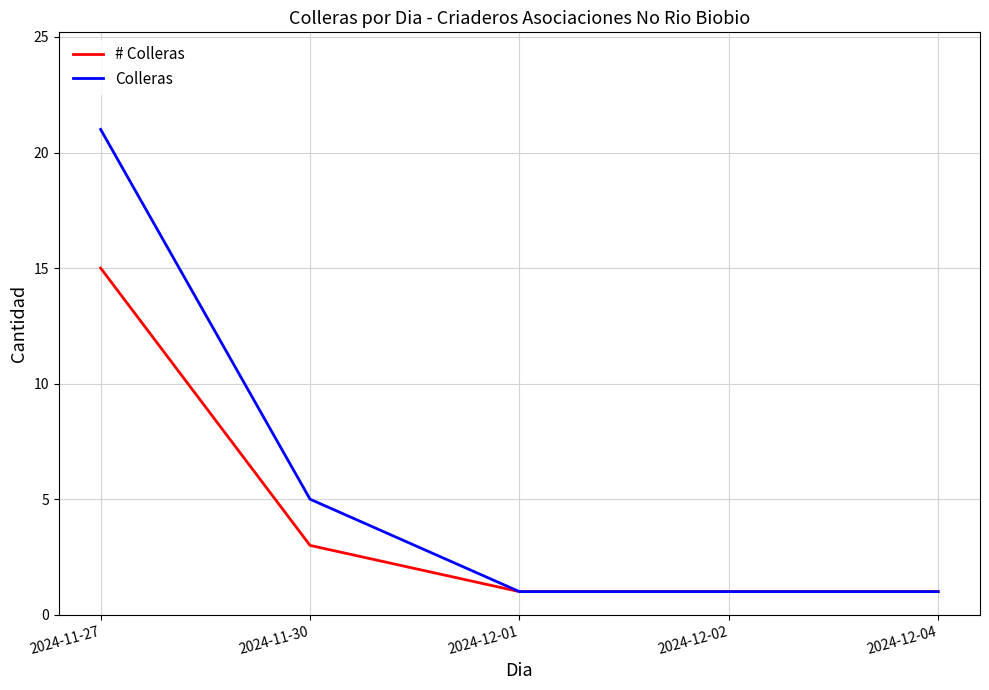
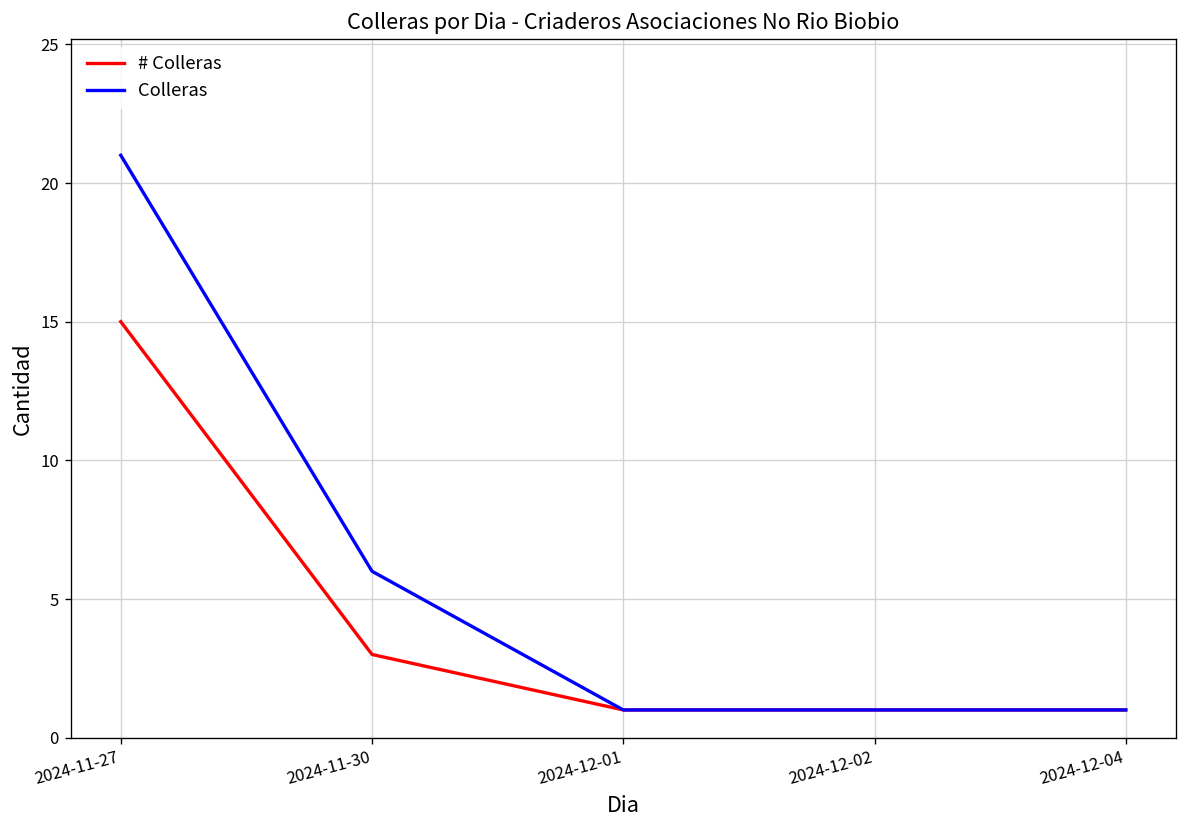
  {
    "# Colleras": {
      "2024-11-27": 15,
      "2024-11-30": 3
    },
    "Colleras": {
      "2024-11-27": 21,
-     "2024-11-30": 5
+     "2024-11-30": 6
    }
  }
